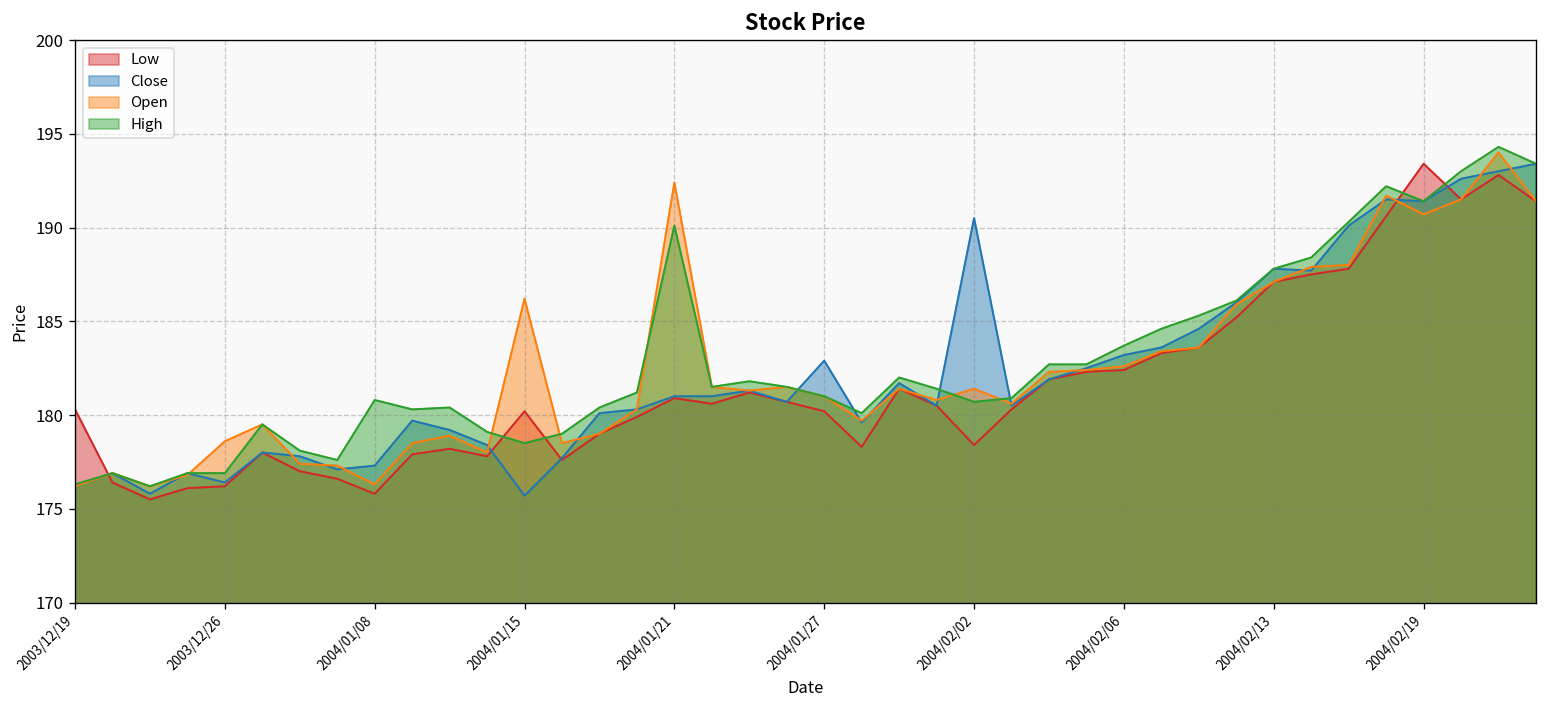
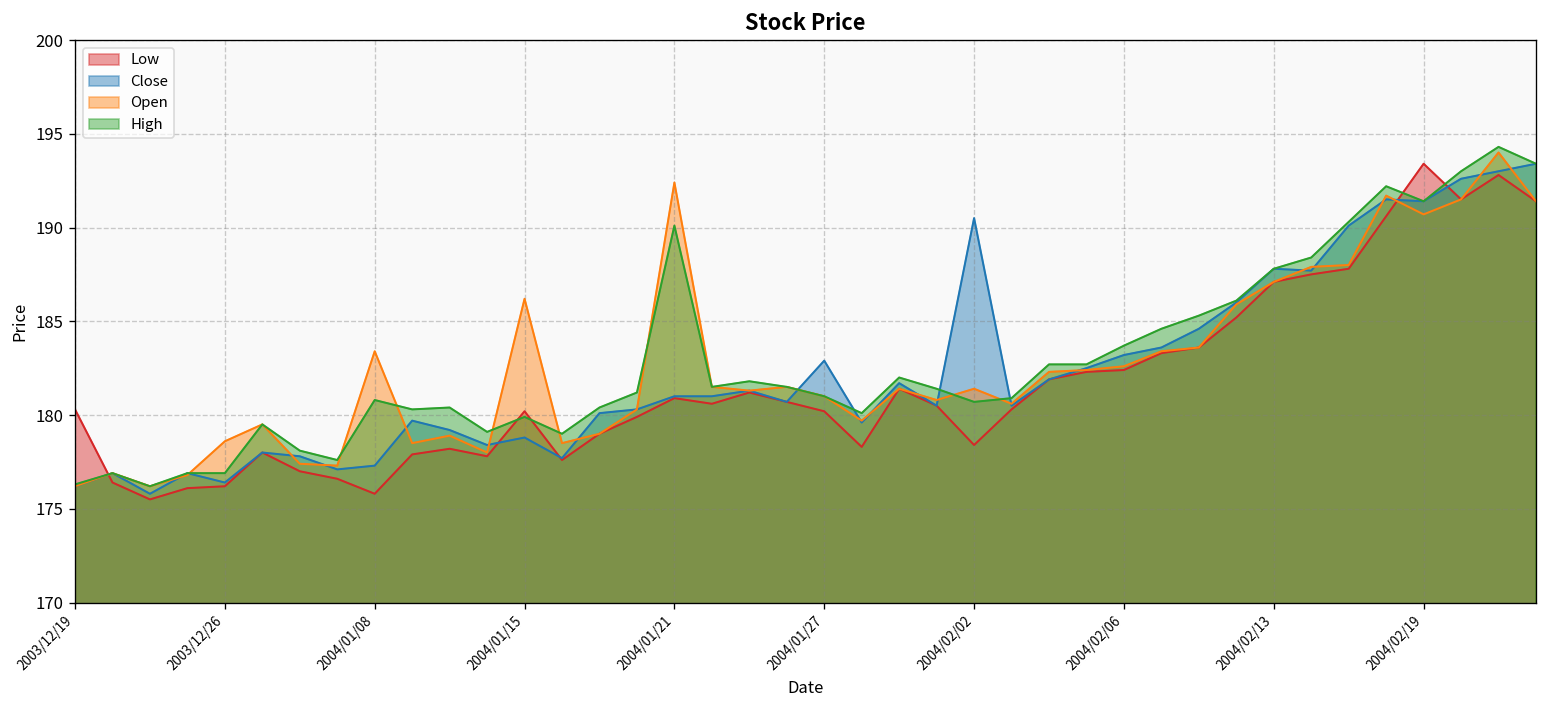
  {
    "Low": {
      "2003/12/19": 180.3,
      "2003/12/26": 176.2,
      "2004/01/08": 175.8,
      "2004/01/15": 180.2,
      "2004/01/27": 180.2,
      "2004/02/02": 178.4,
      "2004/02/06": 182.4,
      "2004/02/19": 193.4
    },
    "Close": {
      "2003/12/26": 176.4,
      "2004/01/08": 177.3,
-     "2004/01/15": 175.7,
+     "2004/01/15": 178.8,
      "2004/01/27": 182.9,
      "2004/02/02": 190.5,
      "2004/02/06": 183.2
    },
    "Open": {
      "2003/12/26": 178.6,
-     "2004/01/08": 176.3,
+     "2004/01/08": 183.4,
      "2004/01/15": 186.2,
      "2004/01/21": 192.4,
      "2004/02/02": 181.4,
      "2004/02/06": 182.6,
      "2004/02/19": 190.7
    },
    "High": {
      "2003/12/26": 176.9,
      "2004/01/08": 180.8,
-     "2004/01/15": 178.5,
+     "2004/01/15": 179.9,
      "2004/01/21": 190.1,
      "2004/02/02": 180.7,
      "2004/02/06": 183.7
    }
  }
